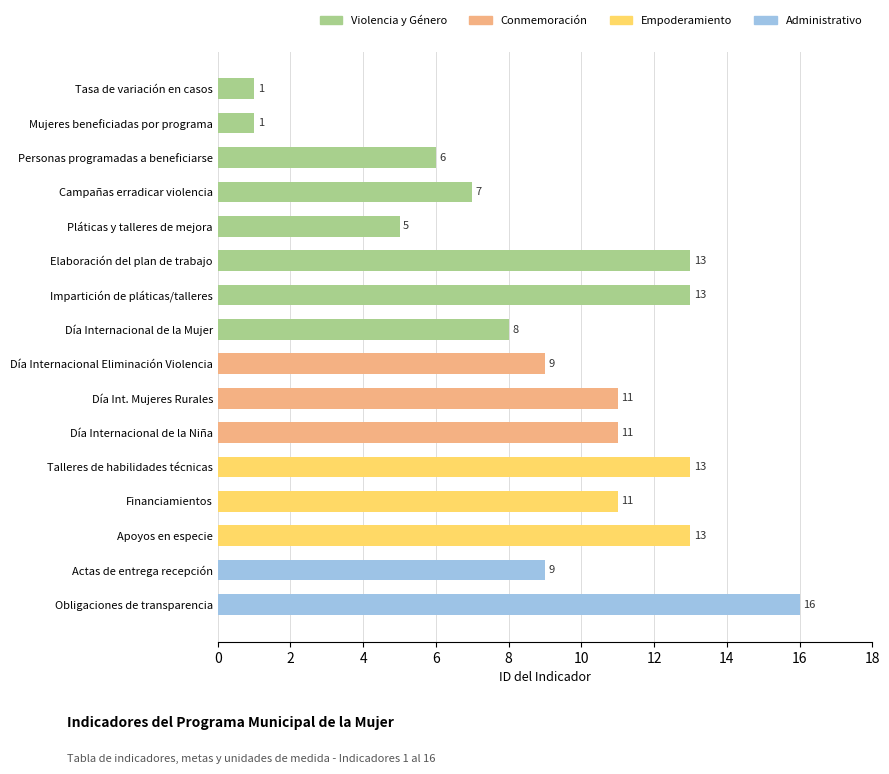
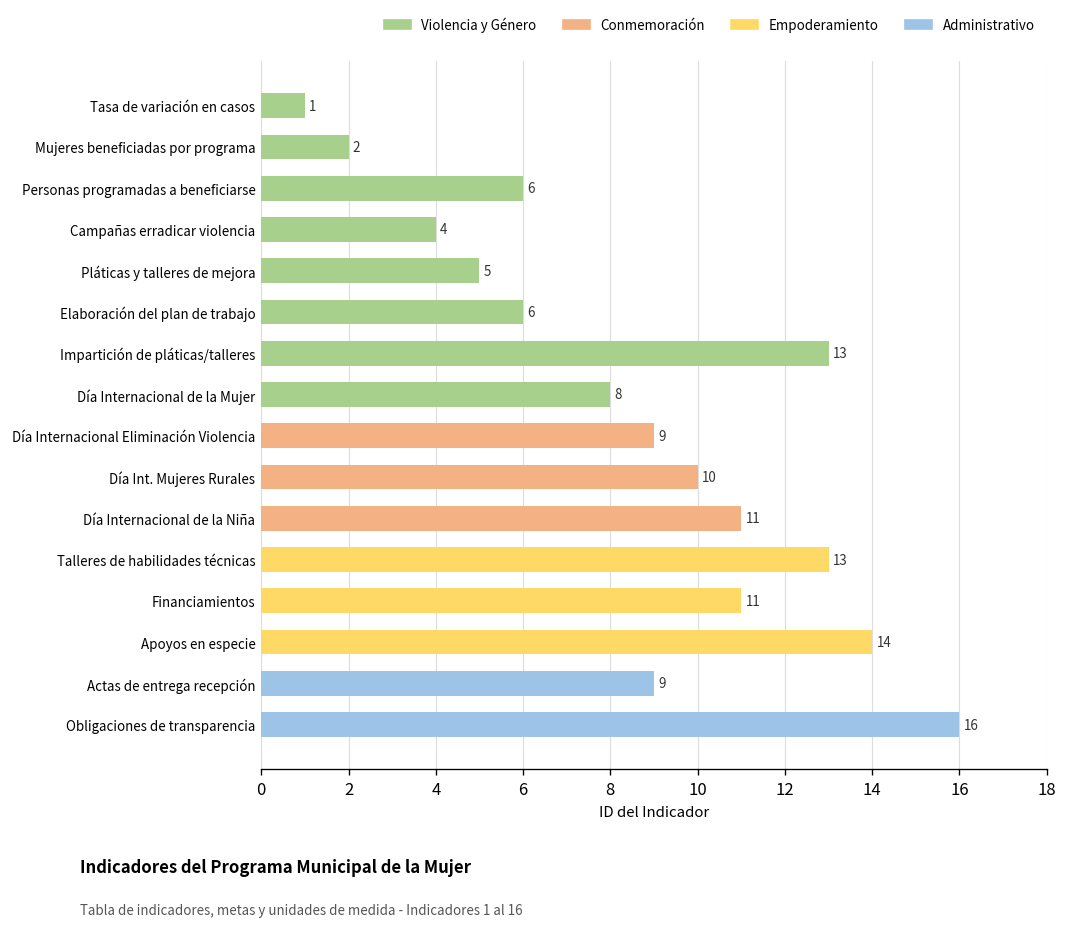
  {
    "Tasa de variación en casos": 1,
-   "Mujeres beneficiadas por programa": 1,
+   "Mujeres beneficiadas por programa": 2,
    "Personas programadas a beneficiarse": 6,
-   "Campañas erradicar violencia": 7,
+   "Campañas erradicar violencia": 4,
    "Pláticas y talleres de mejora": 5,
-   "Elaboración del plan de trabajo": 13,
+   "Elaboración del plan de trabajo": 6,
    "Impartición de pláticas/talleres": 13,
    "Día Internacional de la Mujer": 8,
    "Día Internacional Eliminación Violencia": 9,
-   "Día Int. Mujeres Rurales": 11,
+   "Día Int. Mujeres Rurales": 10,
    "Día Internacional de la Niña": 11,
    "Talleres de habilidades técnicas": 13,
    "Financiamientos": 11,
-   "Apoyos en especie": 13,
+   "Apoyos en especie": 14,
    "Actas de entrega recepción": 9,
    "Obligaciones de transparencia": 16
  }
